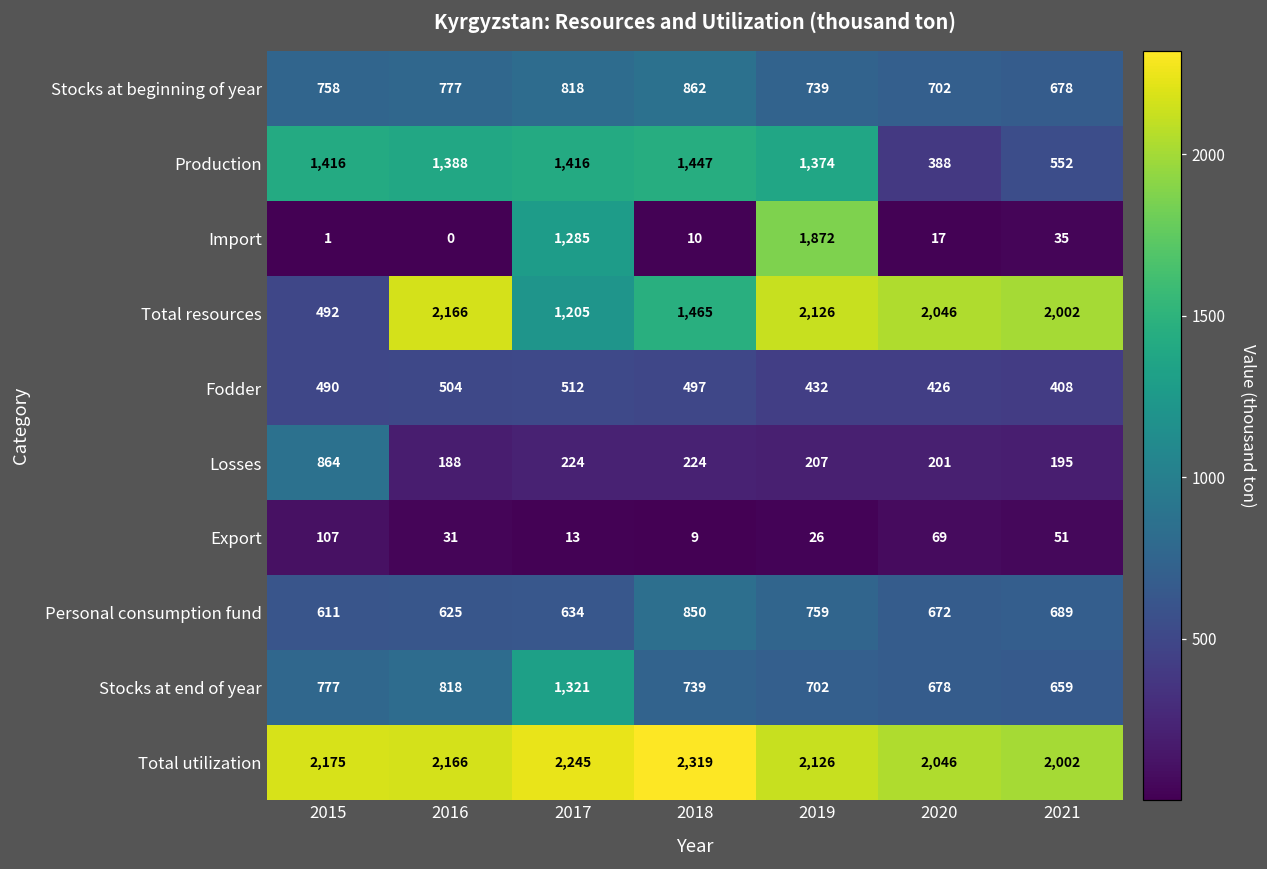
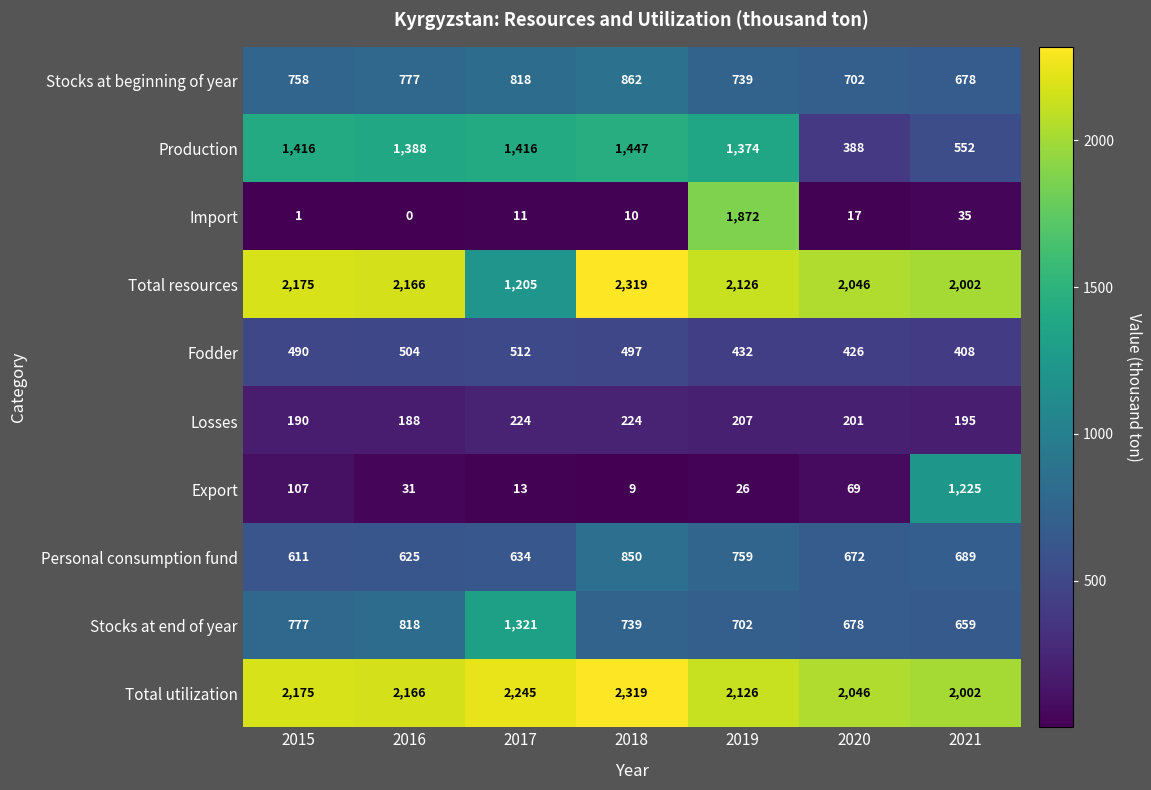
  {
    "Stocks at beginning of year": {
      "2015": "758",
      "2016": "777",
      "2017": "818",
      "2018": "862",
      "2019": "739",
      "2020": "702",
      "2021": "678"
    },
    "Production": {
      "2015": "1,416",
      "2016": "1,388",
      "2017": "1,416",
      "2018": "1,447",
      "2019": "1,374",
      "2020": "388",
      "2021": "552"
    },
    "Import": {
      "2015": "1",
      "2016": "0",
-     "2017": "1,285",
+     "2017": "11",
      "2018": "10",
      "2019": "1,872",
      "2020": "17",
      "2021": "35"
    },
    "Total resources": {
-     "2015": "492",
+     "2015": "2,175",
      "2016": "2,166",
      "2017": "1,205",
-     "2018": "1,465",
+     "2018": "2,319",
      "2019": "2,126",
      "2020": "2,046",
      "2021": "2,002"
    },
    "Fodder": {
      "2015": "490",
      "2016": "504",
      "2017": "512",
      "2018": "497",
      "2019": "432",
      "2020": "426",
      "2021": "408"
    },
    "Losses": {
-     "2015": "864",
+     "2015": "190",
      "2016": "188",
      "2017": "224",
      "2018": "224",
      "2019": "207",
      "2020": "201",
      "2021": "195"
    },
    "Export": {
      "2015": "107",
      "2016": "31",
      "2017": "13",
      "2018": "9",
      "2019": "26",
      "2020": "69",
-     "2021": "51"
+     "2021": "1,225"
    },
    "Personal consumption fund": {
      "2015": "611",
      "2016": "625",
      "2017": "634",
      "2018": "850",
      "2019": "759",
      "2020": "672",
      "2021": "689"
    },
    "Stocks at end of year": {
      "2015": "777",
      "2016": "818",
      "2017": "1,321",
      "2018": "739",
      "2019": "702",
      "2020": "678",
      "2021": "659"
    },
    "Total utilization": {
      "2015": "2,175",
      "2016": "2,166",
      "2017": "2,245",
      "2018": "2,319",
      "2019": "2,126",
      "2020": "2,046",
      "2021": "2,002"
    }
  }
